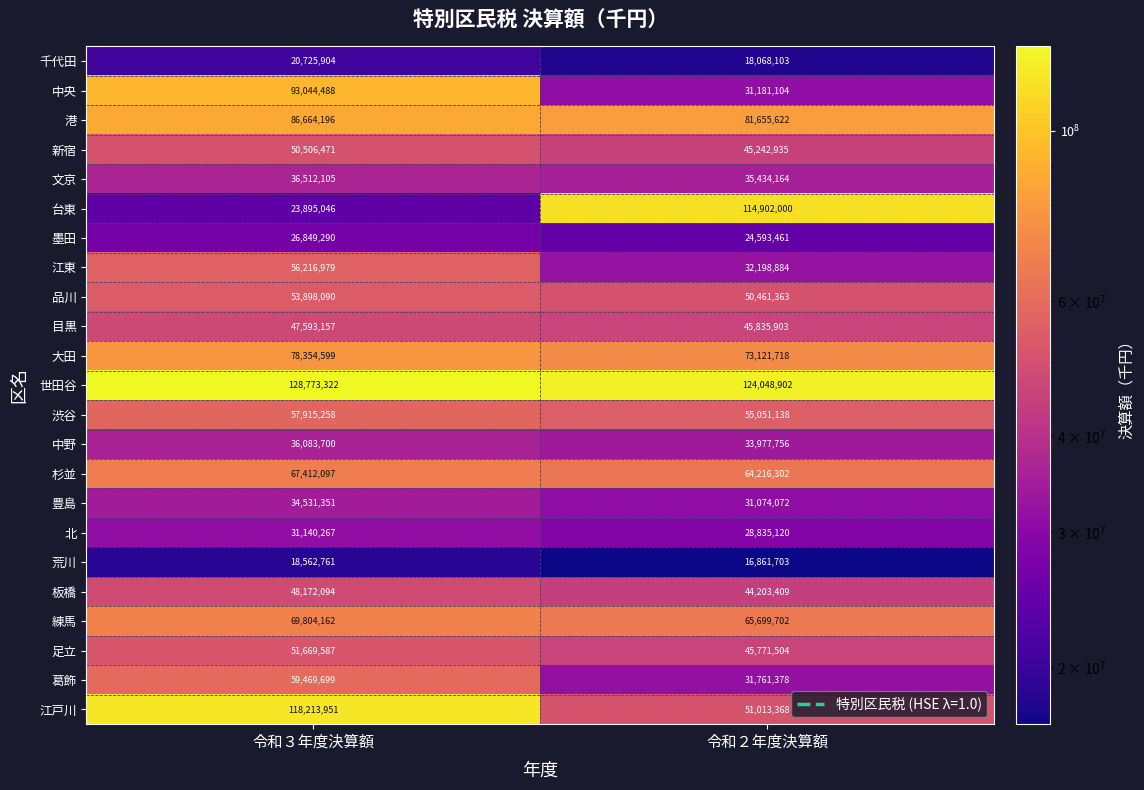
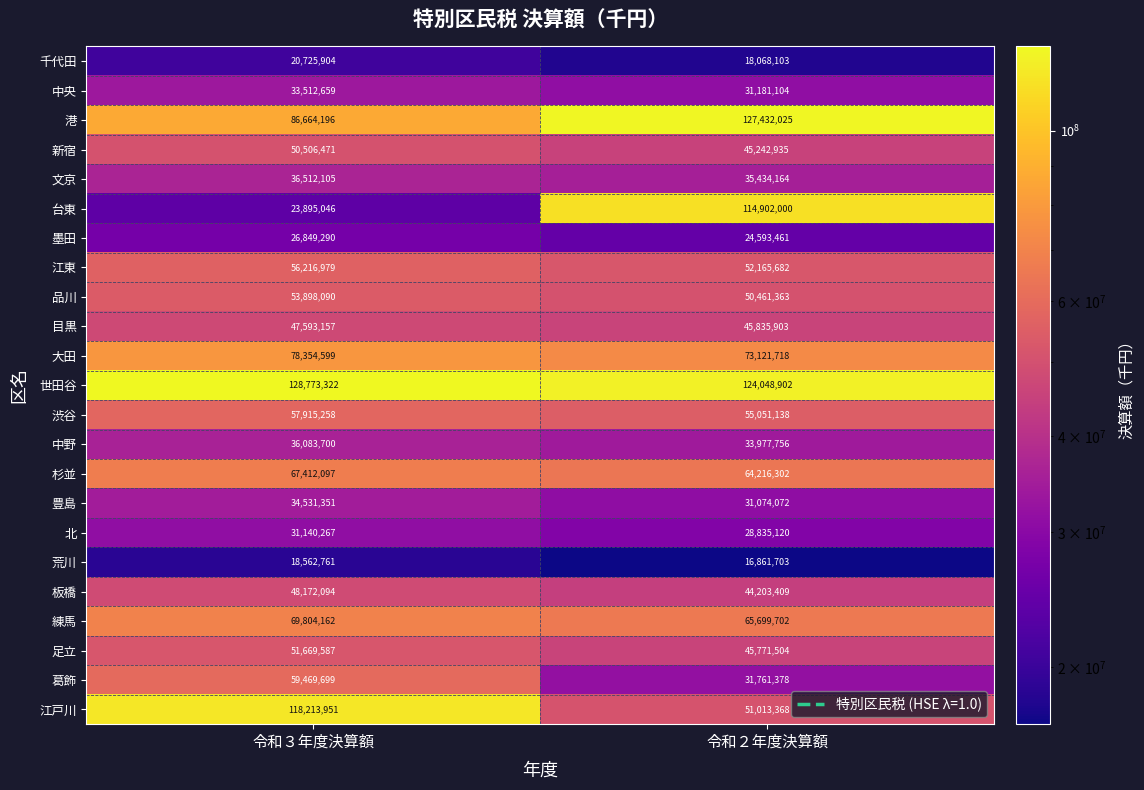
  {
    "千代田": {
      "令和３年度決算額": "20,725,904",
      "令和２年度決算額": "18,068,103"
    },
    "中央": {
-     "令和３年度決算額": "93,044,488",
+     "令和３年度決算額": "33,512,659",
      "令和２年度決算額": "31,181,104"
    },
    "港": {
      "令和３年度決算額": "86,664,196",
-     "令和２年度決算額": "81,655,622"
+     "令和２年度決算額": "127,432,025"
    },
    "新宿": {
      "令和３年度決算額": "50,506,471",
      "令和２年度決算額": "45,242,935"
    },
    "文京": {
      "令和３年度決算額": "36,512,105",
      "令和２年度決算額": "35,434,164"
    },
    "台東": {
      "令和３年度決算額": "23,895,046",
      "令和２年度決算額": "114,902,000"
    },
    "墨田": {
      "令和３年度決算額": "26,849,290",
      "令和２年度決算額": "24,593,461"
    },
    "江東": {
      "令和３年度決算額": "56,216,979",
-     "令和２年度決算額": "32,198,884"
+     "令和２年度決算額": "52,165,682"
    },
    "品川": {
      "令和３年度決算額": "53,898,090",
      "令和２年度決算額": "50,461,363"
    },
    "目黒": {
      "令和３年度決算額": "47,593,157",
      "令和２年度決算額": "45,835,903"
    },
    "大田": {
      "令和３年度決算額": "78,354,599",
      "令和２年度決算額": "73,121,718"
    },
    "世田谷": {
      "令和３年度決算額": "128,773,322",
      "令和２年度決算額": "124,048,902"
    },
    "渋谷": {
      "令和３年度決算額": "57,915,258",
      "令和２年度決算額": "55,051,138"
    },
    "中野": {
      "令和３年度決算額": "36,083,700",
      "令和２年度決算額": "33,977,756"
    },
    "杉並": {
      "令和３年度決算額": "67,412,097",
      "令和２年度決算額": "64,216,302"
    },
    "豊島": {
      "令和３年度決算額": "34,531,351",
      "令和２年度決算額": "31,074,072"
    },
    "北": {
      "令和３年度決算額": "31,140,267",
      "令和２年度決算額": "28,835,120"
    },
    "荒川": {
      "令和３年度決算額": "18,562,761",
      "令和２年度決算額": "16,861,703"
    },
    "板橋": {
      "令和３年度決算額": "48,172,094",
      "令和２年度決算額": "44,203,409"
    },
    "練馬": {
      "令和３年度決算額": "69,804,162",
      "令和２年度決算額": "65,699,702"
    },
    "足立": {
      "令和３年度決算額": "51,669,587",
      "令和２年度決算額": "45,771,504"
    },
    "葛飾": {
      "令和３年度決算額": "59,469,699",
      "令和２年度決算額": "31,761,378"
    },
    "江戸川": {
      "令和３年度決算額": "118,213,951",
      "令和２年度決算額": "51,013,368"
    }
  }
